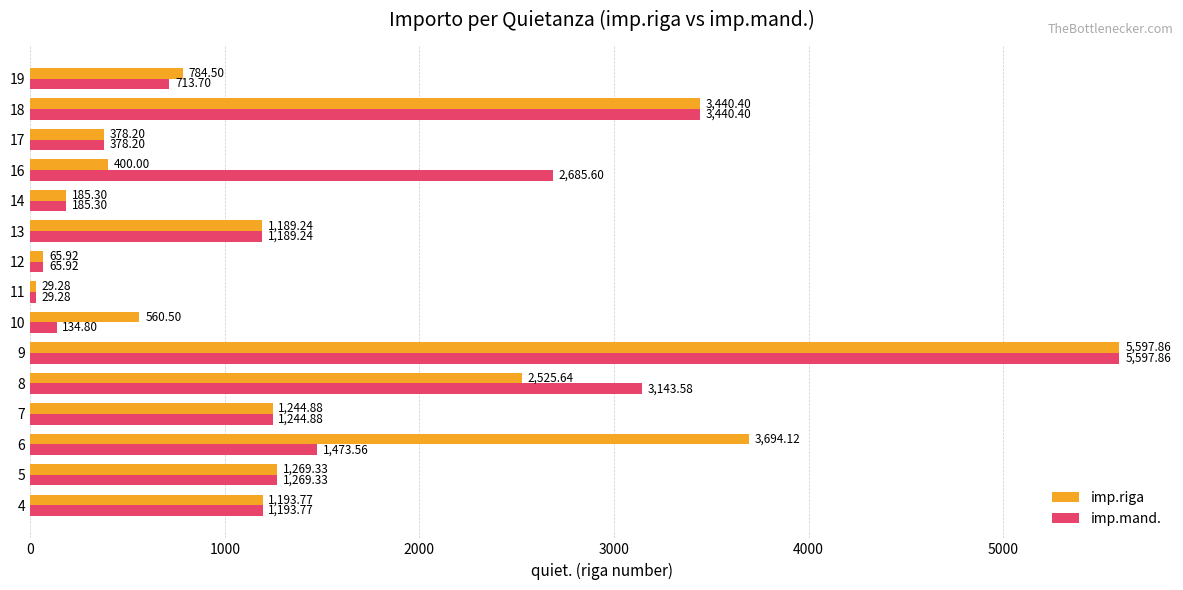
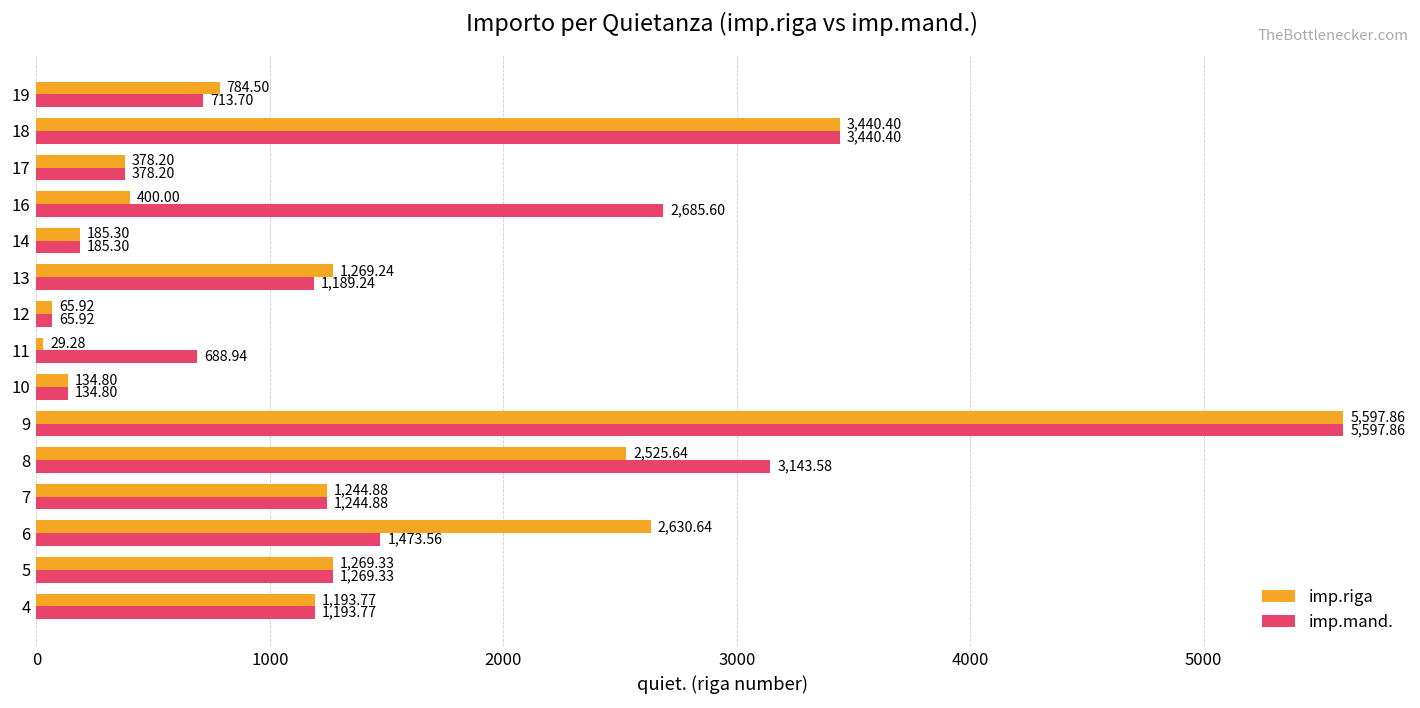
  {
    "imp.riga": {
      "19": "784.50",
      "16": "400.00",
-     "13": "1,189.24",
+     "13": "1,269.24",
      "11": "29.28",
-     "10": "560.50",
+     "10": "134.80",
      "8": "2,525.64",
-     "6": "3,694.12"
+     "6": "2,630.64"
    },
    "imp.mand.": {
      "19": "713.70",
      "16": "2,685.60",
      "13": "1,189.24",
-     "11": "29.28",
+     "11": "688.94",
      "8": "3,143.58",
      "6": "1,473.56"
    }
  }
